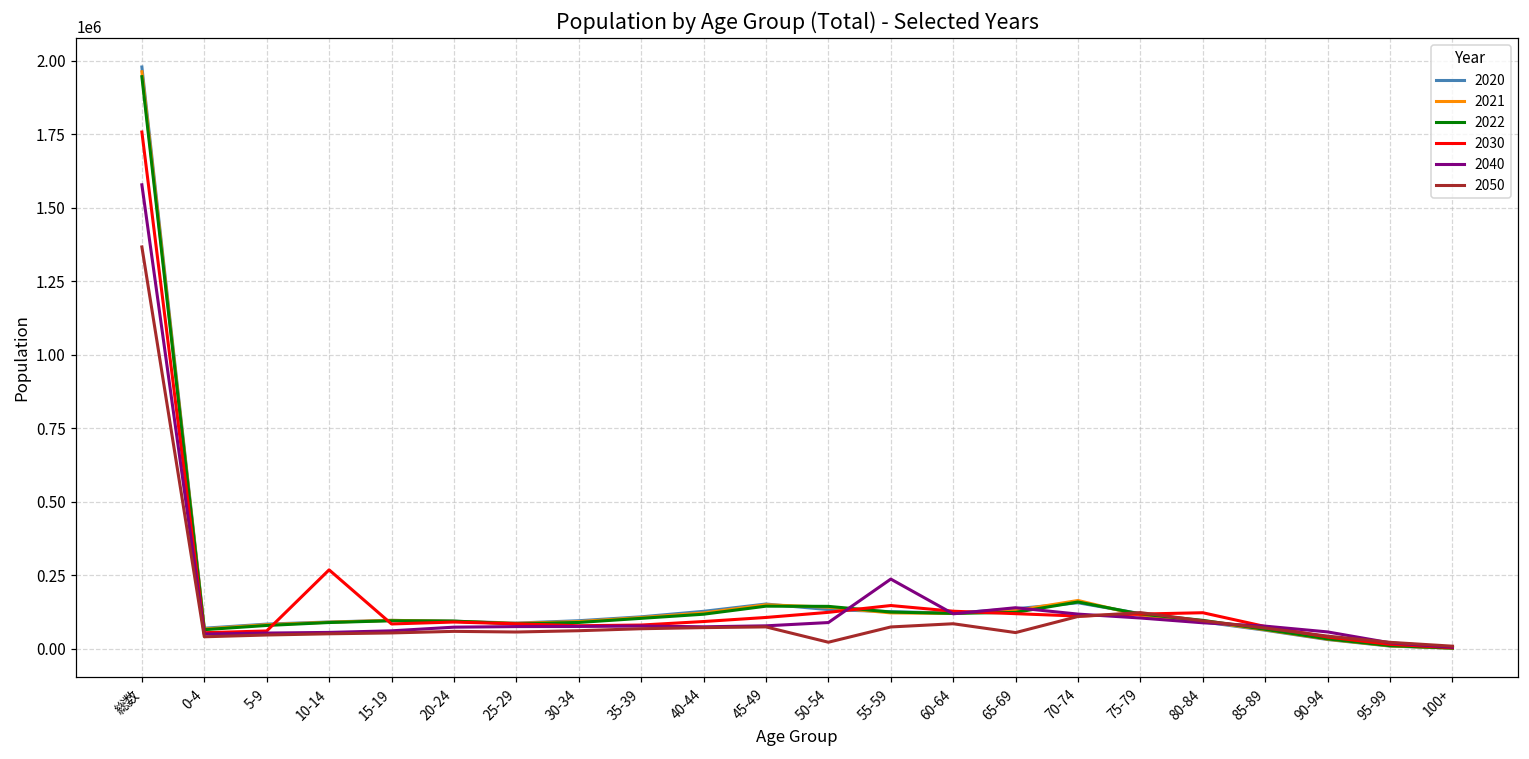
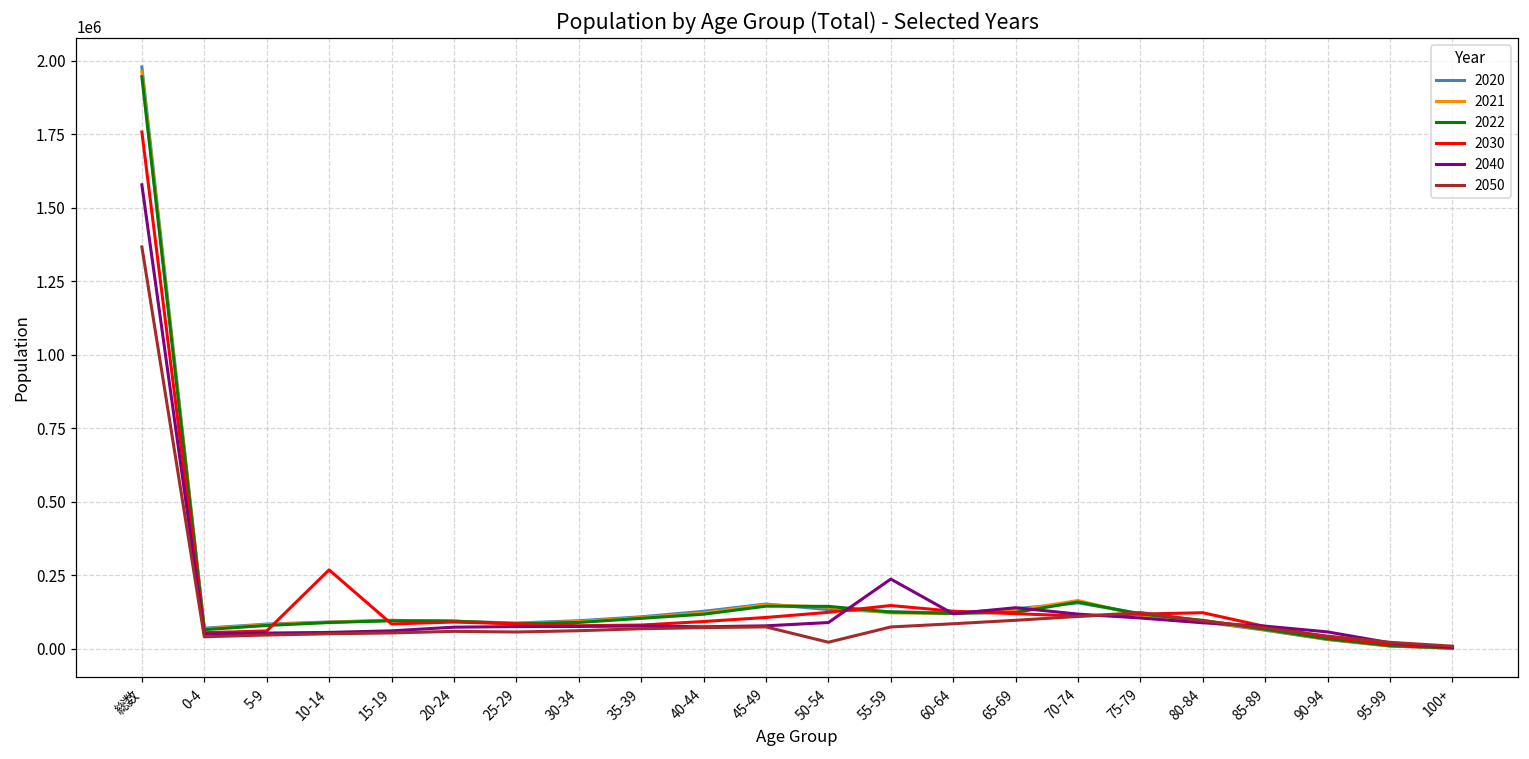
  {
    "2020": {
      "総数": 1980000
    },
    "2021": {
      "総数": 1960000
    },
    "2022": {
      "総数": 1950000
    },
    "2030": {
      "総数": 1760000,
      "10-14": 270000,
      "15-19": 80000,
      "40-44": 90000,
      "45-49": 110000,
      "55-59": 150000,
      "80-84": 120000
    },
    "2040": {
      "総数": 1580000,
      "20-24": 70000,
      "50-54": 90000,
      "55-59": 240000,
      "90-94": 60000
    },
    "2050": {
      "総数": 1370000,
      "20-24": 60000,
      "25-29": 60000,
      "30-34": 60000,
      "50-54": 20000,
      "55-59": 70000,
      "60-64": 80000,
-     "65-69": 50000
+     "65-69": 100000
    }
  }
